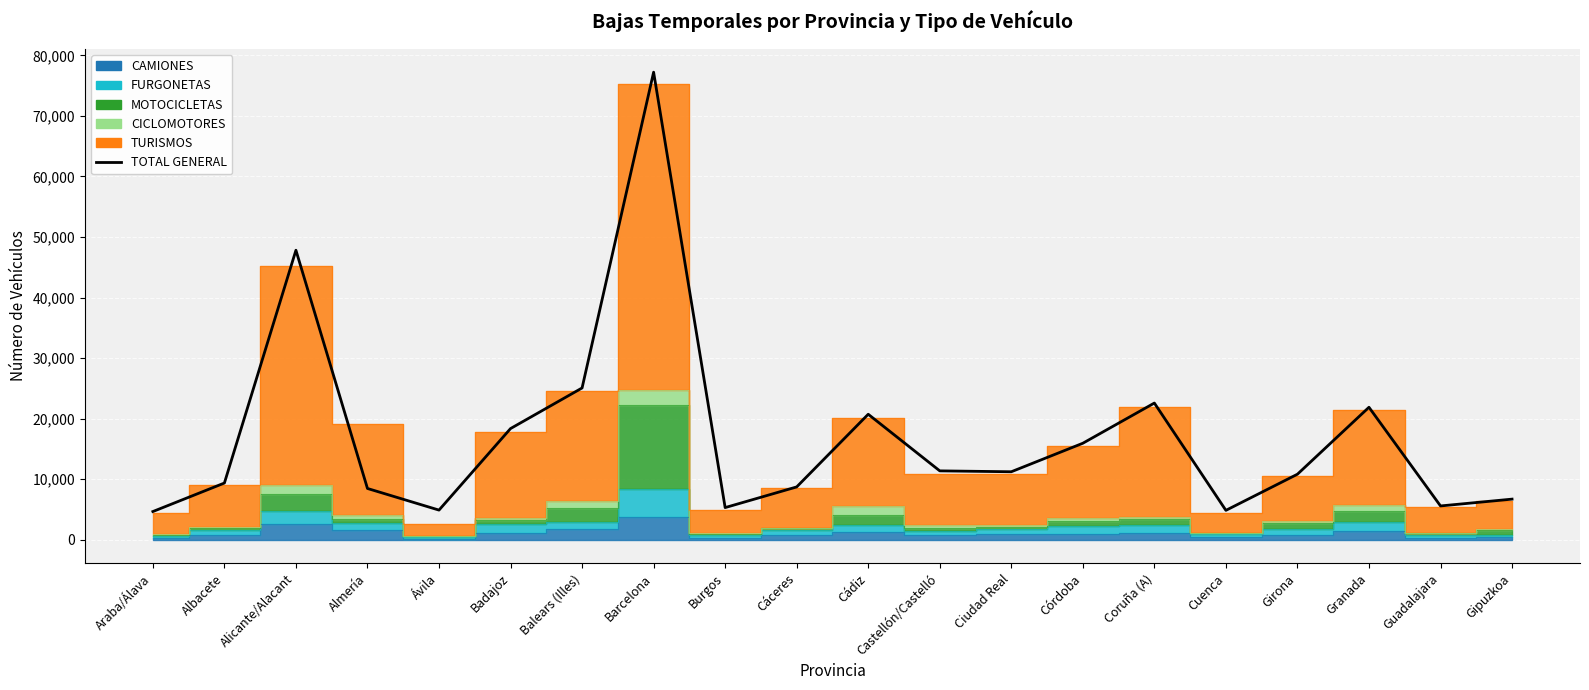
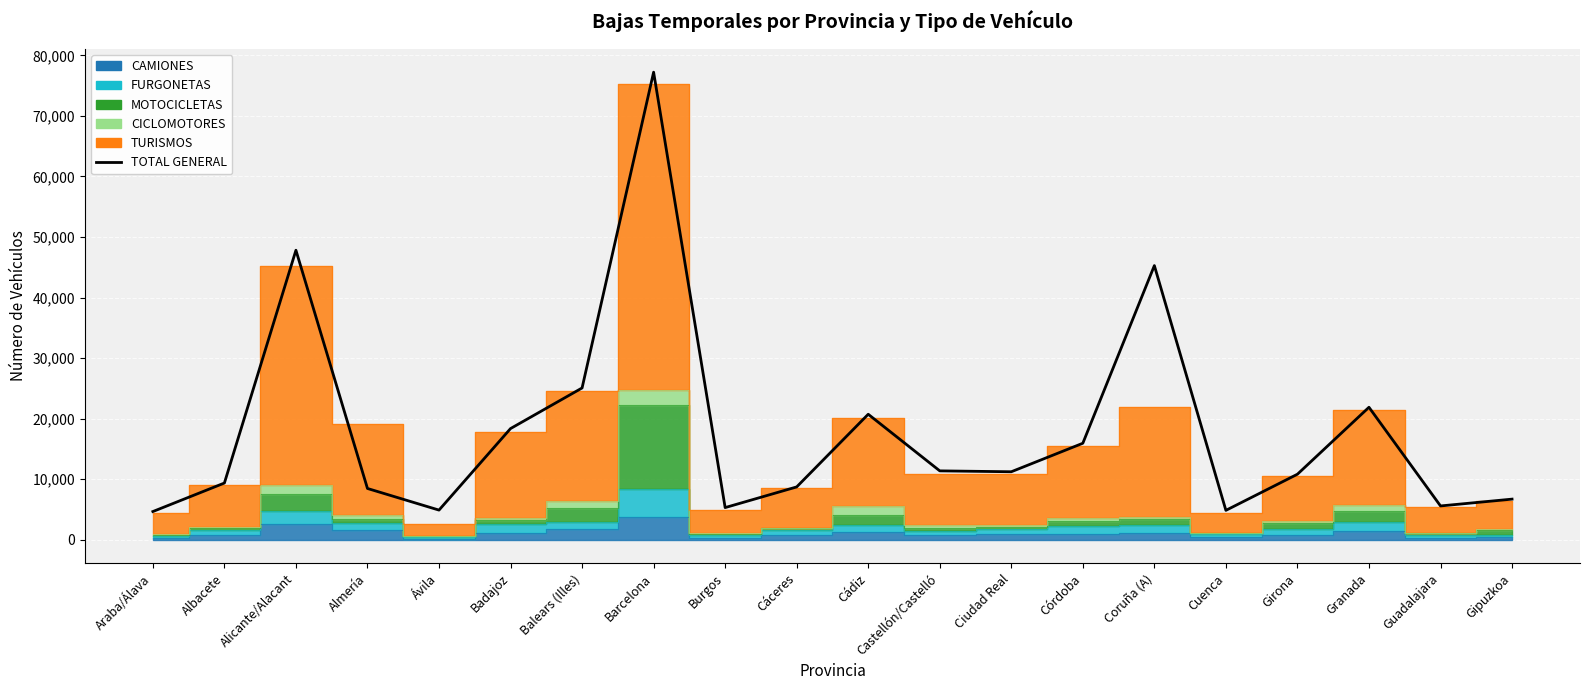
  {
    "TOTAL GENERAL": {
      "Alicante/Alacant": "48,000",
      "Almería": "8,000",
      "Ávila": "5,000",
      "Badajoz": "18,000",
      "Balears (Illes)": "25,000",
      "Barcelona": "77,000",
      "Cádiz": "21,000",
      "Castellón/Castelló": "11,000",
      "Ciudad Real": "11,000",
      "Córdoba": "16,000",
-     "Coruña (A)": "23,000"
+     "Coruña (A)": "45,000"
    }
  }
